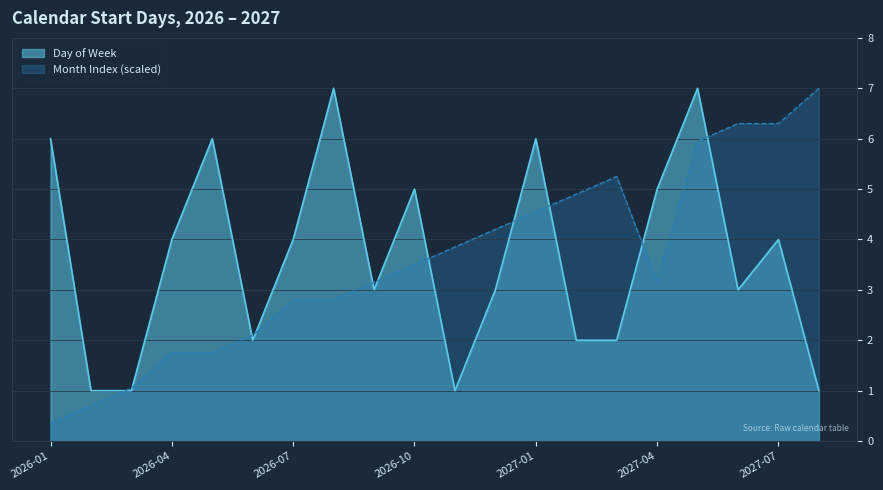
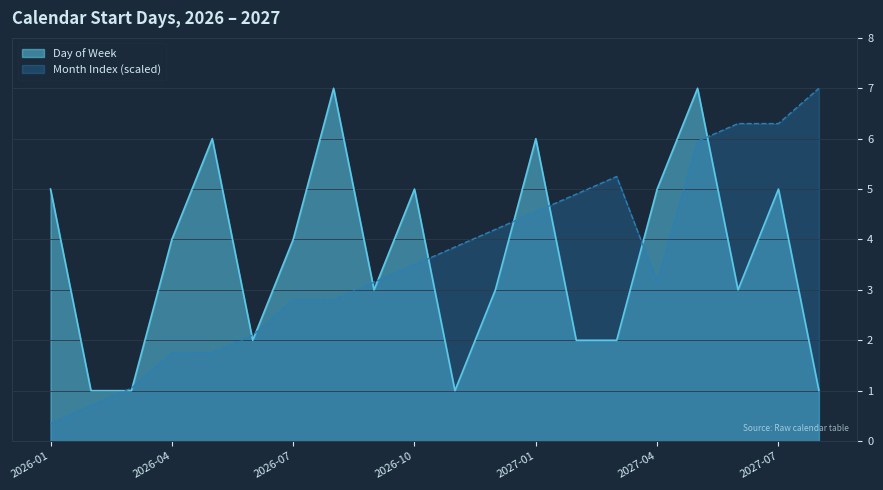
  {
    "Day of Week": {
-     "2026-01": 6,
+     "2026-01": 5,
      "2026-04": 4,
      "2026-07": 4,
      "2026-10": 5,
      "2027-01": 6,
      "2027-04": 5,
-     "2027-07": 4
+     "2027-07": 5
    },
    "Month Index (scaled)": {
      "2026-01": 0.4,
      "2026-04": 1.8,
      "2026-07": 2.8,
      "2026-10": 3.5,
      "2027-01": 4.6,
      "2027-04": 3.2,
      "2027-07": 6.3
    }
  }
